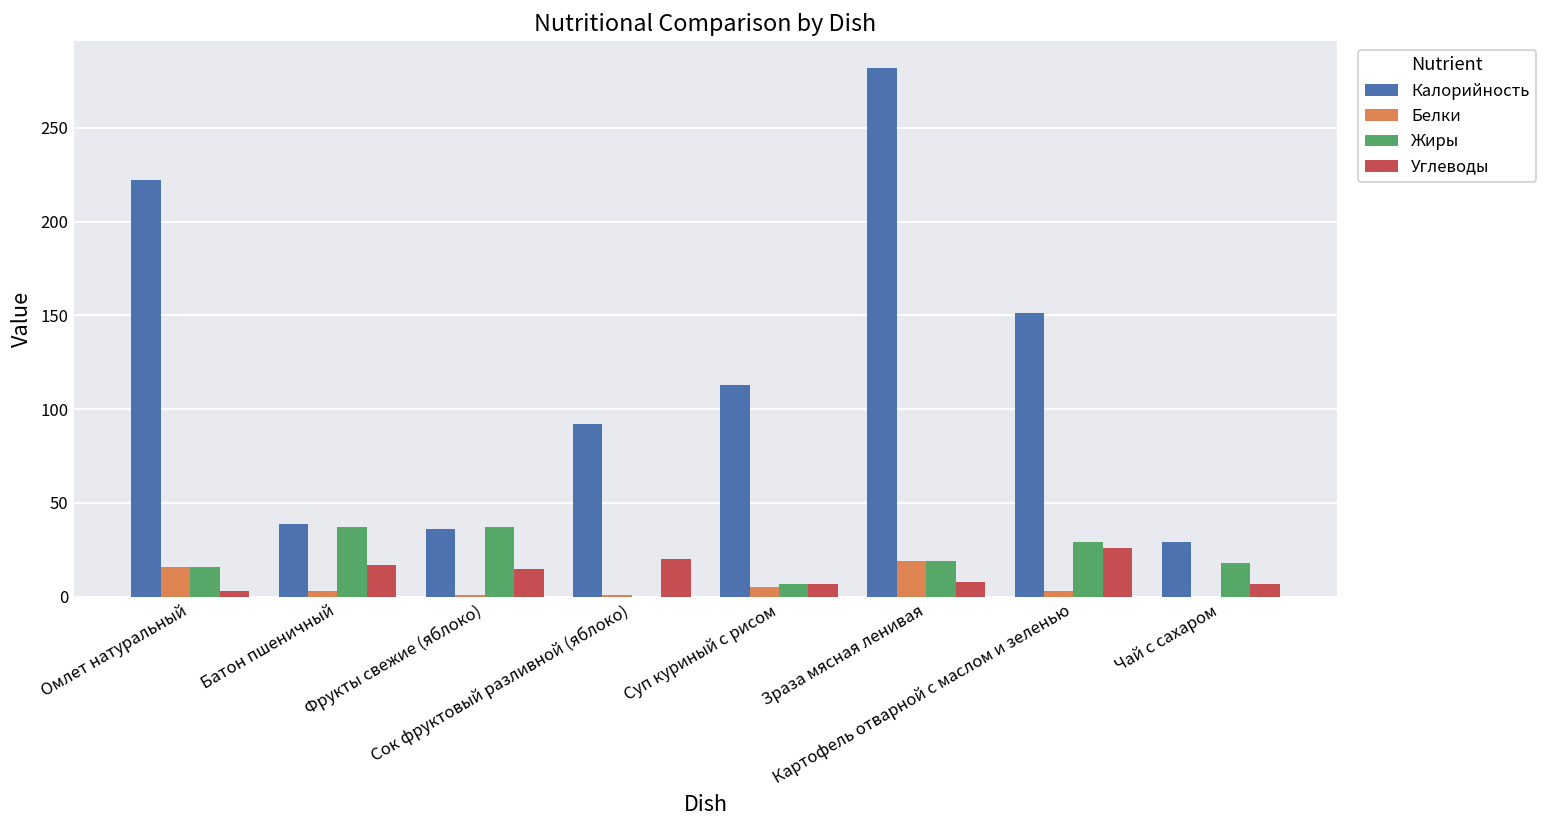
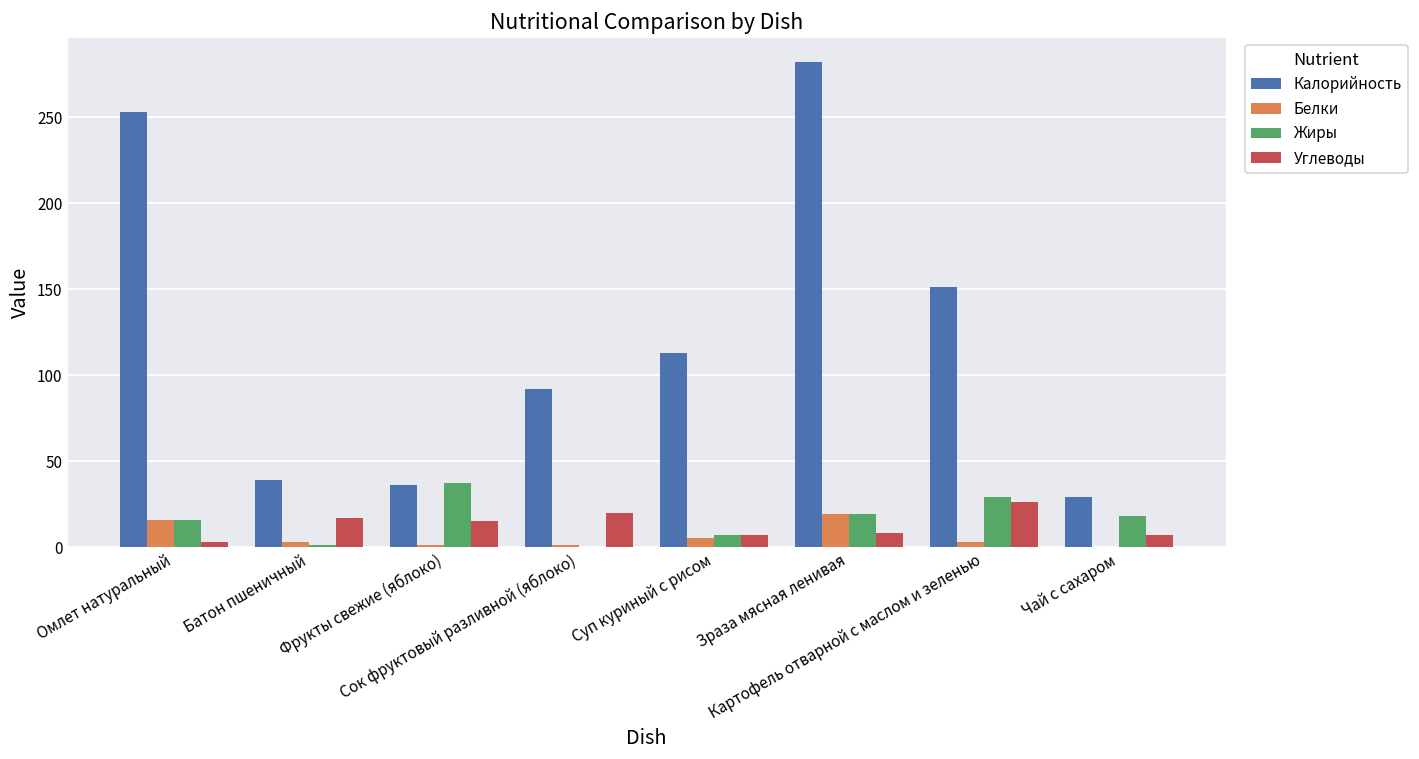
  {
    "Калорийность": {
-     "Омлет натуральный": 222,
+     "Омлет натуральный": 253,
      "Батон пшеничный": 39,
      "Фрукты свежие (яблоко)": 36,
      "Сок фруктовый разливной (яблоко)": 92,
      "Суп куриный с рисом": 113,
      "Зраза мясная ленивая": 282,
      "Картофель отварной с маслом и зеленью": 151,
      "Чай с сахаром": 29
    },
    "Жиры": {
      "Омлет натуральный": 16,
-     "Батон пшеничный": 37,
+     "Батон пшеничный": 1,
      "Фрукты свежие (яблоко)": 37,
      "Сок фруктовый разливной (яблоко)": 0,
      "Суп куриный с рисом": 7,
      "Зраза мясная ленивая": 19,
      "Картофель отварной с маслом и зеленью": 29,
      "Чай с сахаром": 18
    }
  }
